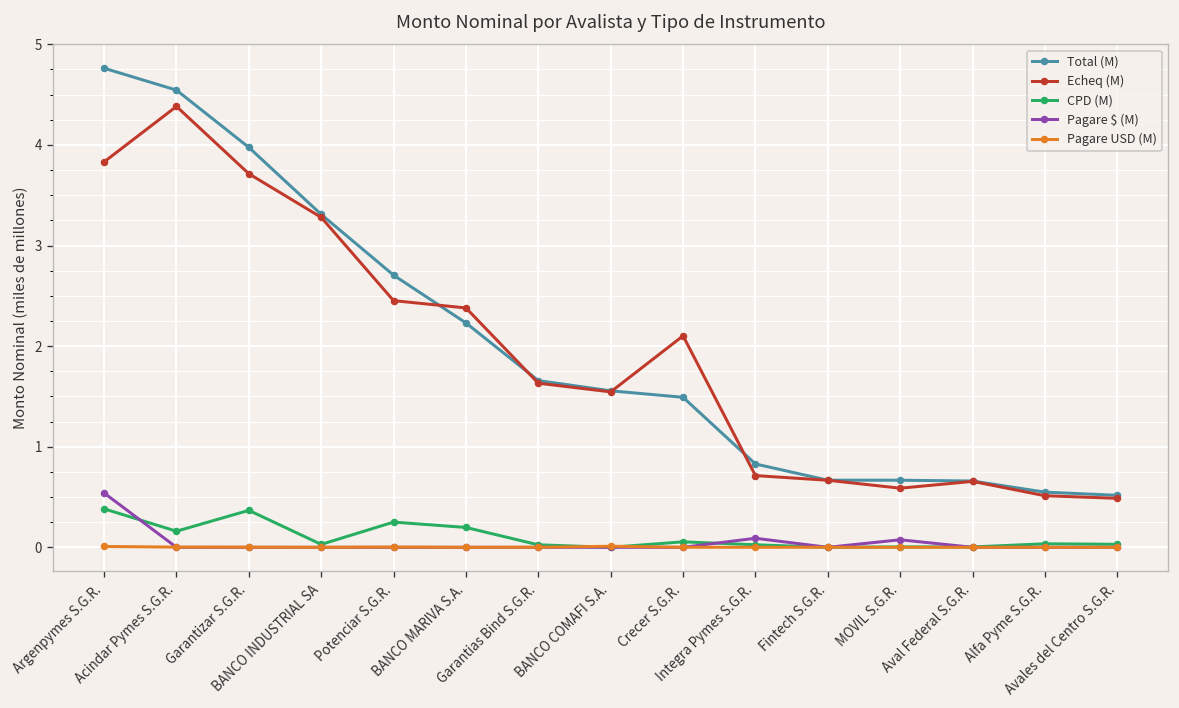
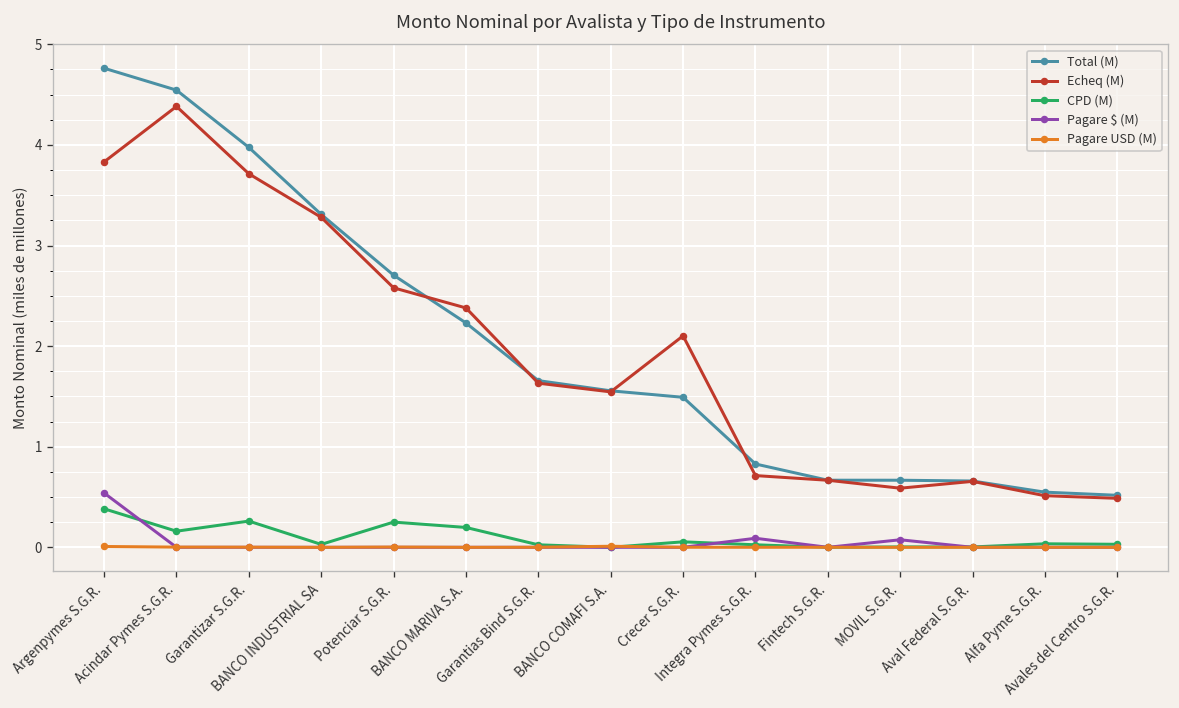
  {
    "Total (M)": {
      "Argenpymes S.G.R.": 4.8,
      "Acindar Pymes S.G.R.": 4.5,
      "Garantizar S.G.R.": 4.0,
      "Potenciar S.G.R.": 2.7,
      "BANCO MARIVA S.A.": 2.2,
      "Crecer S.G.R.": 1.5,
      "Integra Pymes S.G.R.": 0.8,
      "MOVIL S.G.R.": 0.7,
      "Alfa Pyme S.G.R.": 0.5,
      "Avales del Centro S.G.R.": 0.5
    },
    "Echeq (M)": {
      "Argenpymes S.G.R.": 3.8,
      "Acindar Pymes S.G.R.": 4.4,
      "Garantizar S.G.R.": 3.7,
-     "Potenciar S.G.R.": 2.5,
+     "Potenciar S.G.R.": 2.6,
      "BANCO MARIVA S.A.": 2.4,
      "Crecer S.G.R.": 2.1,
      "Integra Pymes S.G.R.": 0.7,
      "MOVIL S.G.R.": 0.6,
      "Alfa Pyme S.G.R.": 0.5,
      "Avales del Centro S.G.R.": 0.5
    },
    "CPD (M)": {
      "Argenpymes S.G.R.": 0.4,
      "Acindar Pymes S.G.R.": 0.2,
-     "Garantizar S.G.R.": 0.4,
+     "Garantizar S.G.R.": 0.3,
      "Potenciar S.G.R.": 0.3,
      "BANCO MARIVA S.A.": 0.2,
      "Crecer S.G.R.": 0.1,
      "Alfa Pyme S.G.R.": 0.0
    },
    "Pagare $ (M)": {
      "Argenpymes S.G.R.": 0.5,
      "Integra Pymes S.G.R.": 0.1,
      "MOVIL S.G.R.": 0.1
    },
    "Pagare USD (M)": {
      "Argenpymes S.G.R.": 0.0
    }
  }
